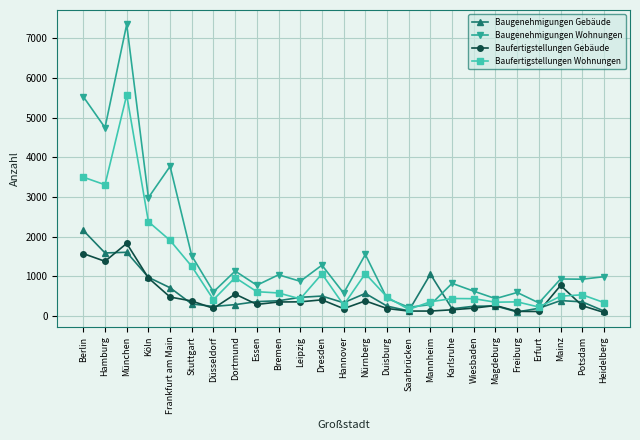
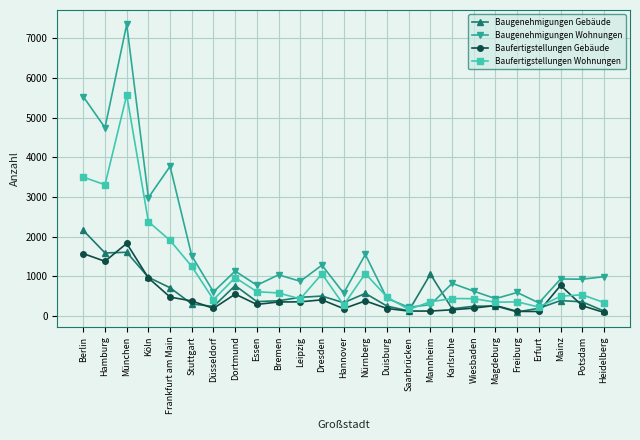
  {
    "Baugenehmigungen Gebäude": {
      "Berlin": 2200,
      "Hamburg": 1600,
      "München": 1600,
      "Frankfurt am Main": 700,
      "Stuttgart": 300,
-     "Dortmund": 300,
+     "Dortmund": 800,
      "Essen": 400,
      "Dresden": 500,
      "Nürnberg": 600,
      "Mannheim": 1100,
      "Mainz": 400,
      "Potsdam": 400
    },
    "Baufertigstellungen Gebäude": {
      "Berlin": 1600,
      "Hamburg": 1400,
      "München": 1800,
      "Frankfurt am Main": 500,
      "Stuttgart": 400,
      "Dortmund": 600,
      "Essen": 300,
      "Leipzig": 400,
      "Dresden": 400,
      "Hannover": 200,
      "Nürnberg": 400,
      "Mannheim": 100,
      "Erfurt": 100,
      "Mainz": 800,
      "Potsdam": 300
    }
  }
